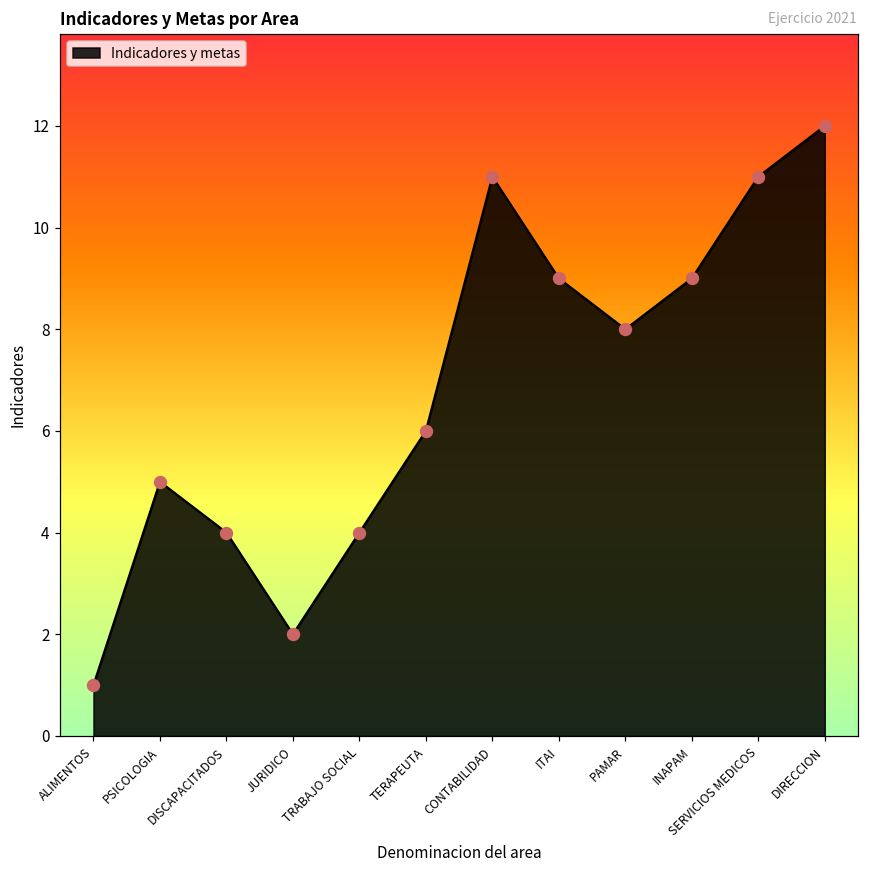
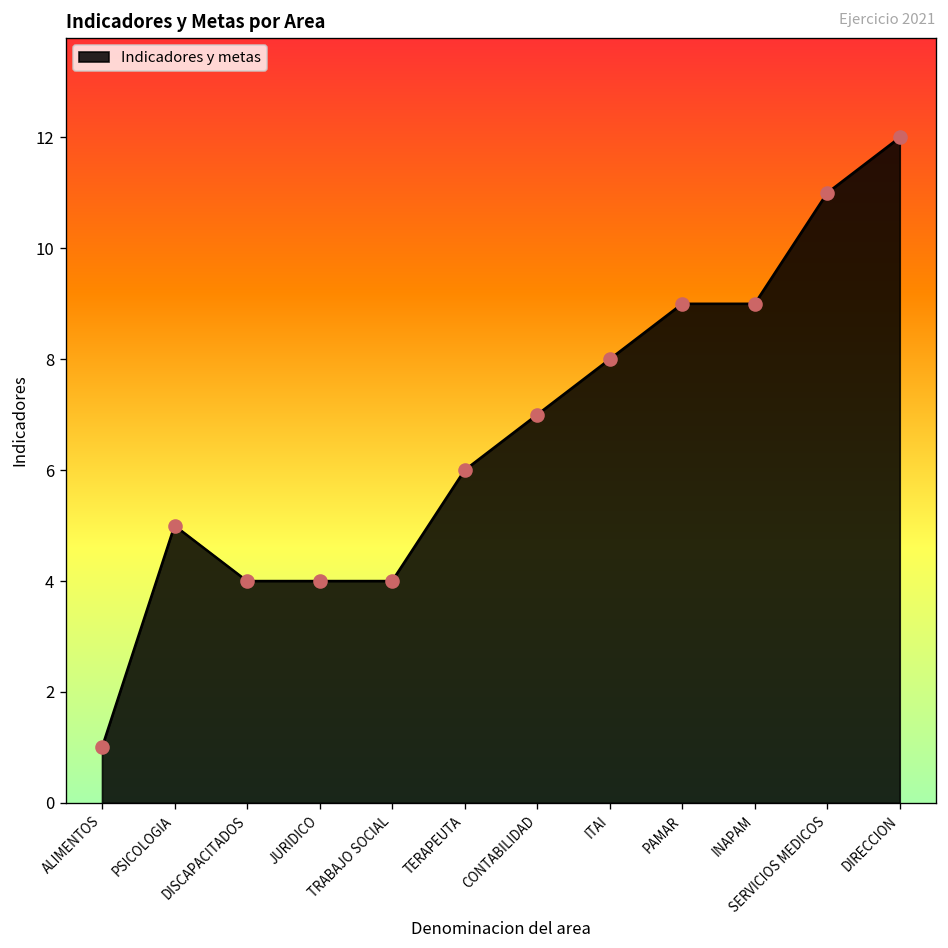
  {
    "ALIMENTOS": 1,
    "PSICOLOGIA": 5,
    "DISCAPACITADOS": 4,
-   "JURIDICO": 2,
+   "JURIDICO": 4,
    "TRABAJO SOCIAL": 4,
    "TERAPEUTA": 6,
-   "CONTABILIDAD": 11,
-   "ITAI": 9,
-   "PAMAR": 8,
+   "CONTABILIDAD": 7,
+   "ITAI": 8,
+   "PAMAR": 9,
    "INAPAM": 9,
    "SERVICIOS MEDICOS": 11,
    "DIRECCION": 12
  }
